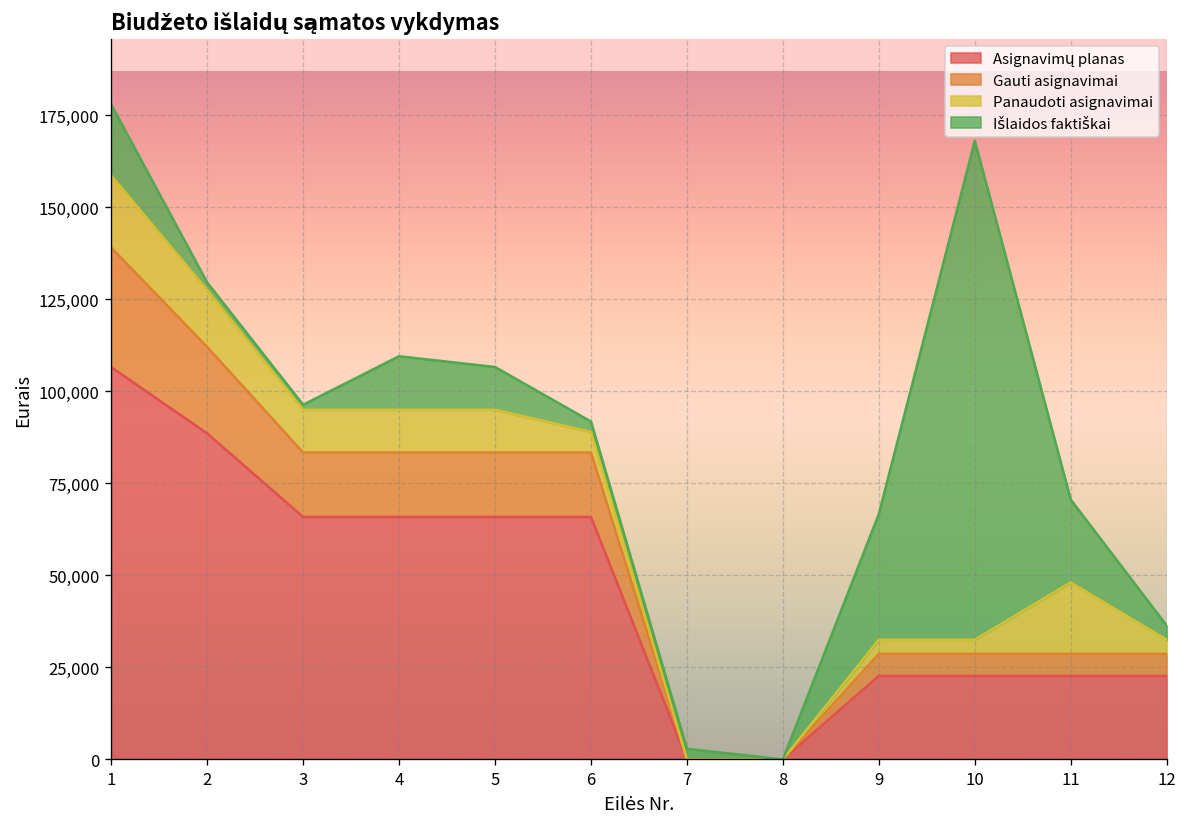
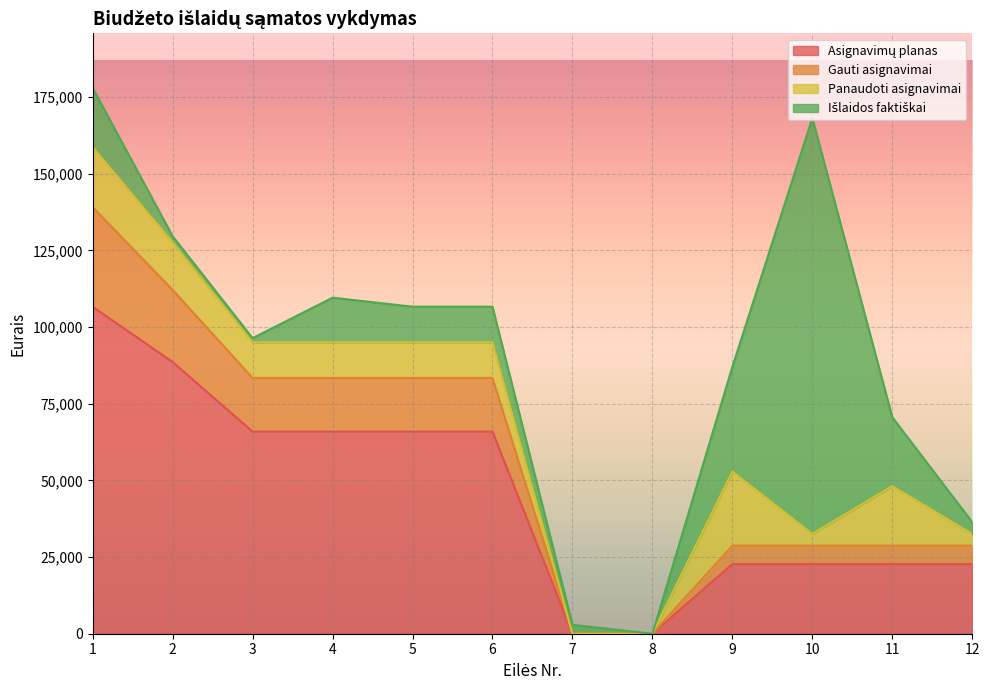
  {
    "Panaudoti asignavimai": {
      "1": "20,000",
      "2": "15,000",
      "3": "12,000",
      "4": "12,000",
      "5": "12,000",
-     "6": "6,000",
-     "9": "4,000",
+     "6": "12,000",
+     "9": "24,000",
      "10": "4,000",
      "11": "19,000",
      "12": "4,000"
    },
    "Išlaidos faktiškai": {
      "1": "19,000",
      "2": "2,000",
      "3": "1,000",
      "4": "15,000",
      "5": "12,000",
-     "6": "3,000",
+     "6": "12,000",
      "7": "3,000",
      "9": "34,000",
      "11": "22,000",
      "12": "4,000"
    }
  }
